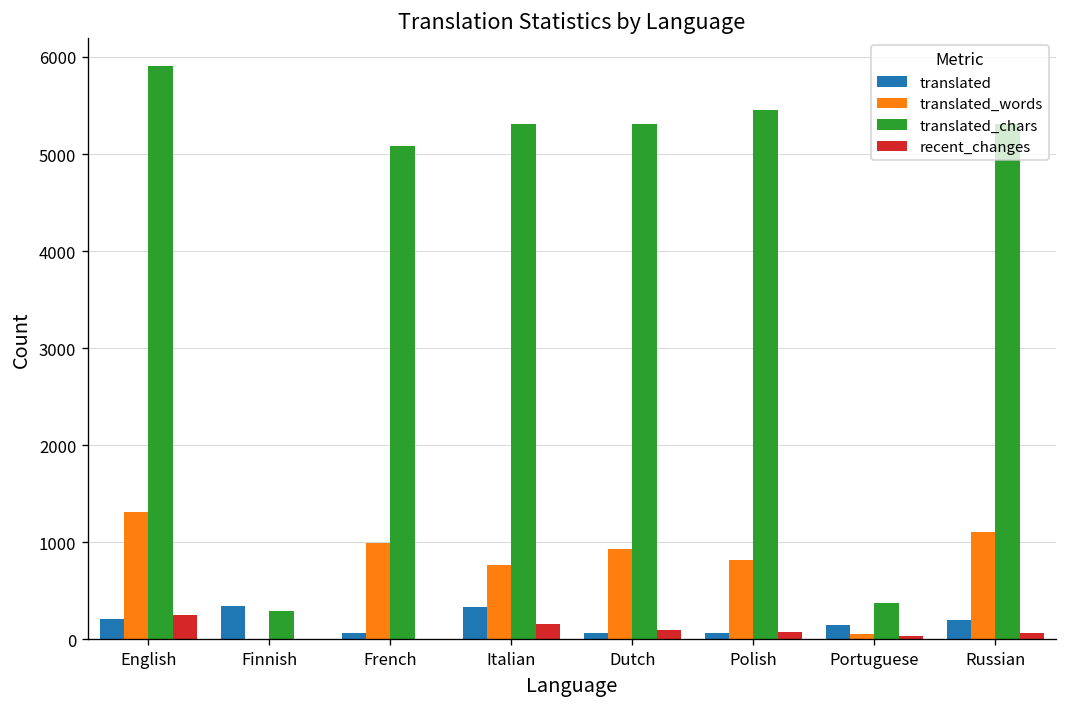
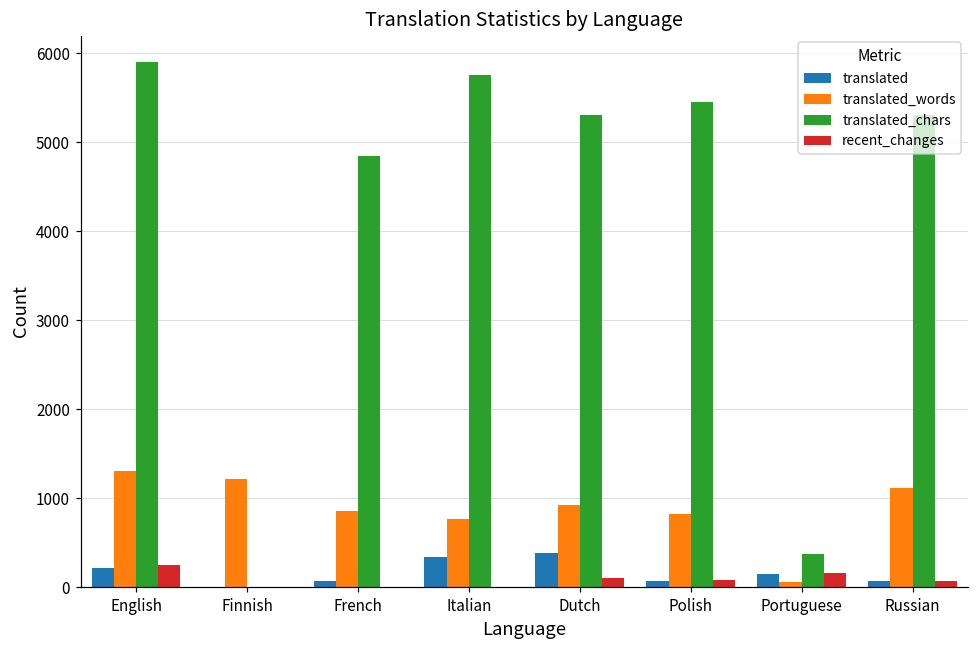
  {
    "translated": {
      "English": 200,
-     "Finnish": 300,
+     "Finnish": 0,
      "French": 100,
      "Italian": 300,
-     "Dutch": 100,
+     "Dutch": 400,
      "Polish": 100,
      "Portuguese": 100,
-     "Russian": 200
+     "Russian": 100
    },
    "translated_words": {
      "English": 1300,
-     "Finnish": 0,
-     "French": 1000,
+     "Finnish": 1200,
+     "French": 900,
      "Italian": 800,
      "Dutch": 900,
      "Polish": 800,
      "Portuguese": 100,
      "Russian": 1100
    },
    "translated_chars": {
      "English": 5900,
-     "Finnish": 300,
-     "French": 5100,
-     "Italian": 5300,
+     "Finnish": 0,
+     "French": 4800,
+     "Italian": 5800,
      "Dutch": 5300,
      "Polish": 5500,
      "Portuguese": 400
    },
    "recent_changes": {
      "English": 200,
      "Finnish": 0,
-     "Italian": 200,
+     "Italian": 0,
      "Dutch": 100,
      "Polish": 100,
-     "Portuguese": 0,
+     "Portuguese": 200,
      "Russian": 100
    }
  }
